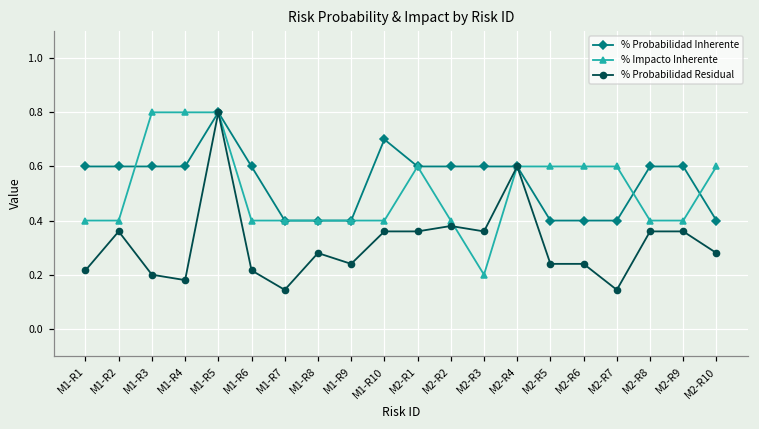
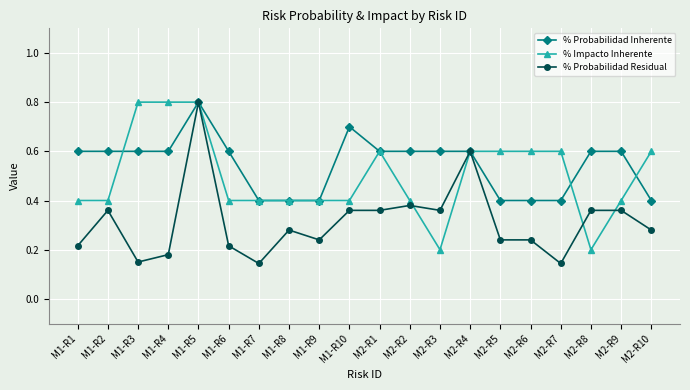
  {
    "% Probabilidad Inherente": {
      "M1-R1": 0.60,
      "M1-R2": 0.60,
      "M1-R3": 0.60,
      "M1-R4": 0.60,
      "M1-R6": 0.60,
      "M1-R10": 0.70,
      "M2-R2": 0.60,
      "M2-R3": 0.60,
      "M2-R5": 0.40,
      "M2-R6": 0.40,
      "M2-R7": 0.40,
      "M2-R8": 0.60,
      "M2-R9": 0.60,
      "M2-R10": 0.40
    },
    "% Impacto Inherente": {
      "M1-R1": 0.4,
      "M1-R2": 0.4,
      "M1-R3": 0.8,
      "M1-R4": 0.8,
      "M1-R6": 0.4,
      "M1-R10": 0.4,
      "M2-R2": 0.4,
      "M2-R3": 0.2,
      "M2-R5": 0.6,
      "M2-R6": 0.6,
      "M2-R7": 0.6,
-     "M2-R8": 0.4,
+     "M2-R8": 0.2,
      "M2-R9": 0.4,
      "M2-R10": 0.6
    },
    "% Probabilidad Residual": {
      "M1-R1": 0.22,
      "M1-R2": 0.36,
-     "M1-R3": 0.20,
+     "M1-R3": 0.15,
      "M1-R4": 0.18,
      "M1-R6": 0.22,
      "M1-R7": 0.14,
      "M1-R8": 0.28,
      "M1-R9": 0.24,
      "M1-R10": 0.36,
      "M2-R1": 0.36,
      "M2-R2": 0.38,
      "M2-R3": 0.36,
      "M2-R5": 0.24,
      "M2-R6": 0.24,
      "M2-R7": 0.14,
      "M2-R8": 0.36,
      "M2-R9": 0.36,
      "M2-R10": 0.28
    }
  }
